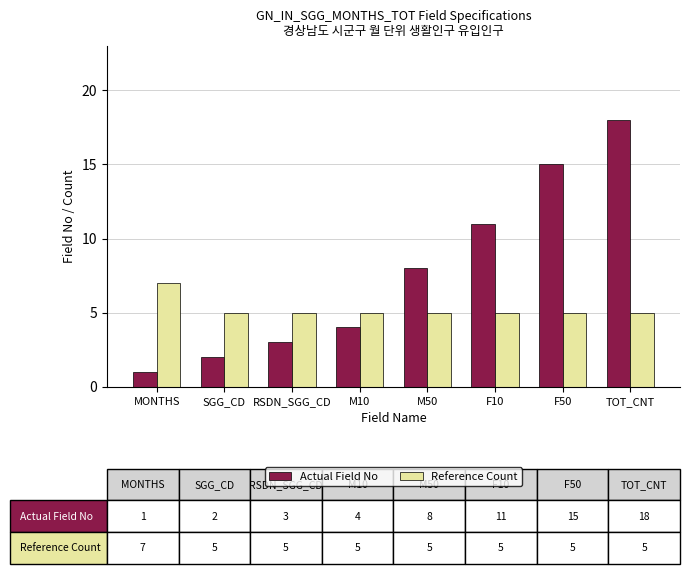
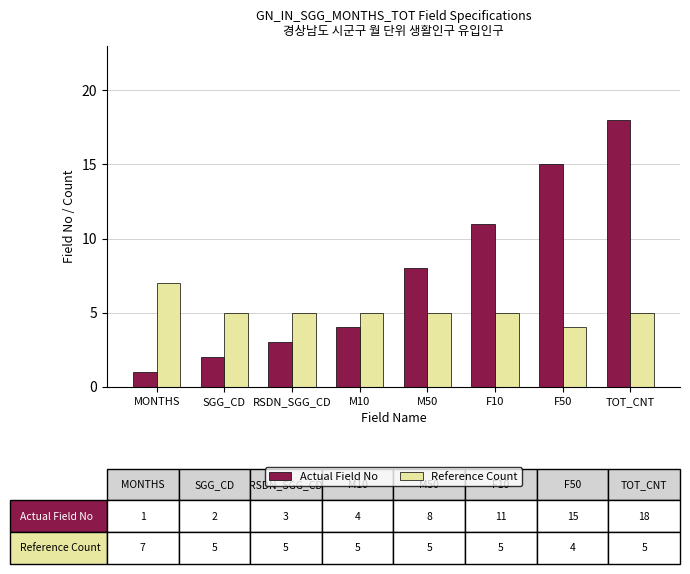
  {
    "Actual Field No": {
      "MONTHS": 1.0,
      "SGG_CD": 2.0,
      "RSDN_SGG_CD": 3.0,
      "M10": 4.0,
      "M50": 8.0,
      "F10": 11.0,
      "F50": 15.0,
      "TOT_CNT": 18.0
    },
    "Reference Count": {
-     "F50": 5
+     "F50": 4
    }
  }
